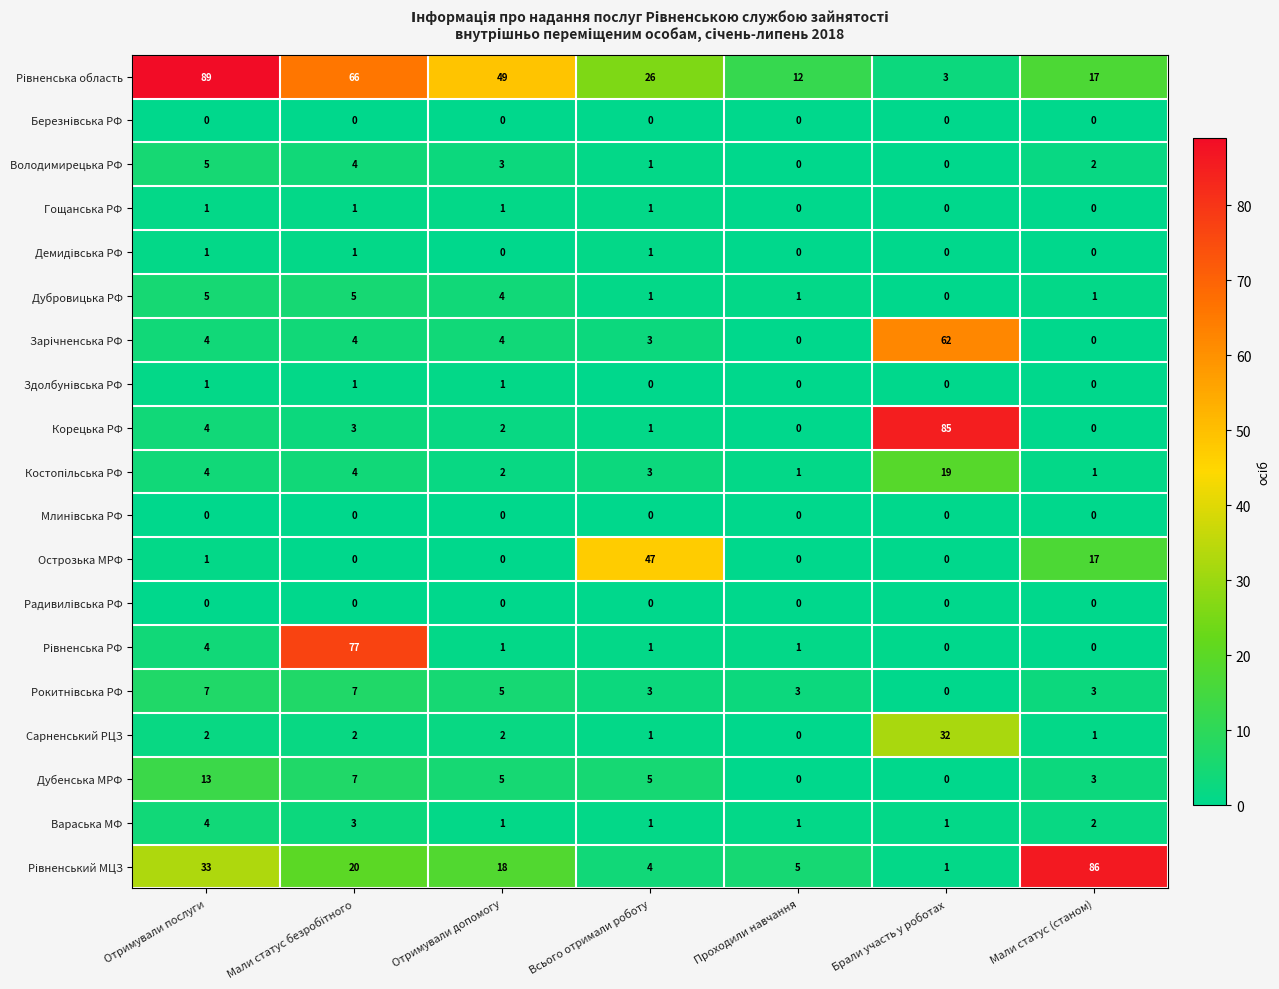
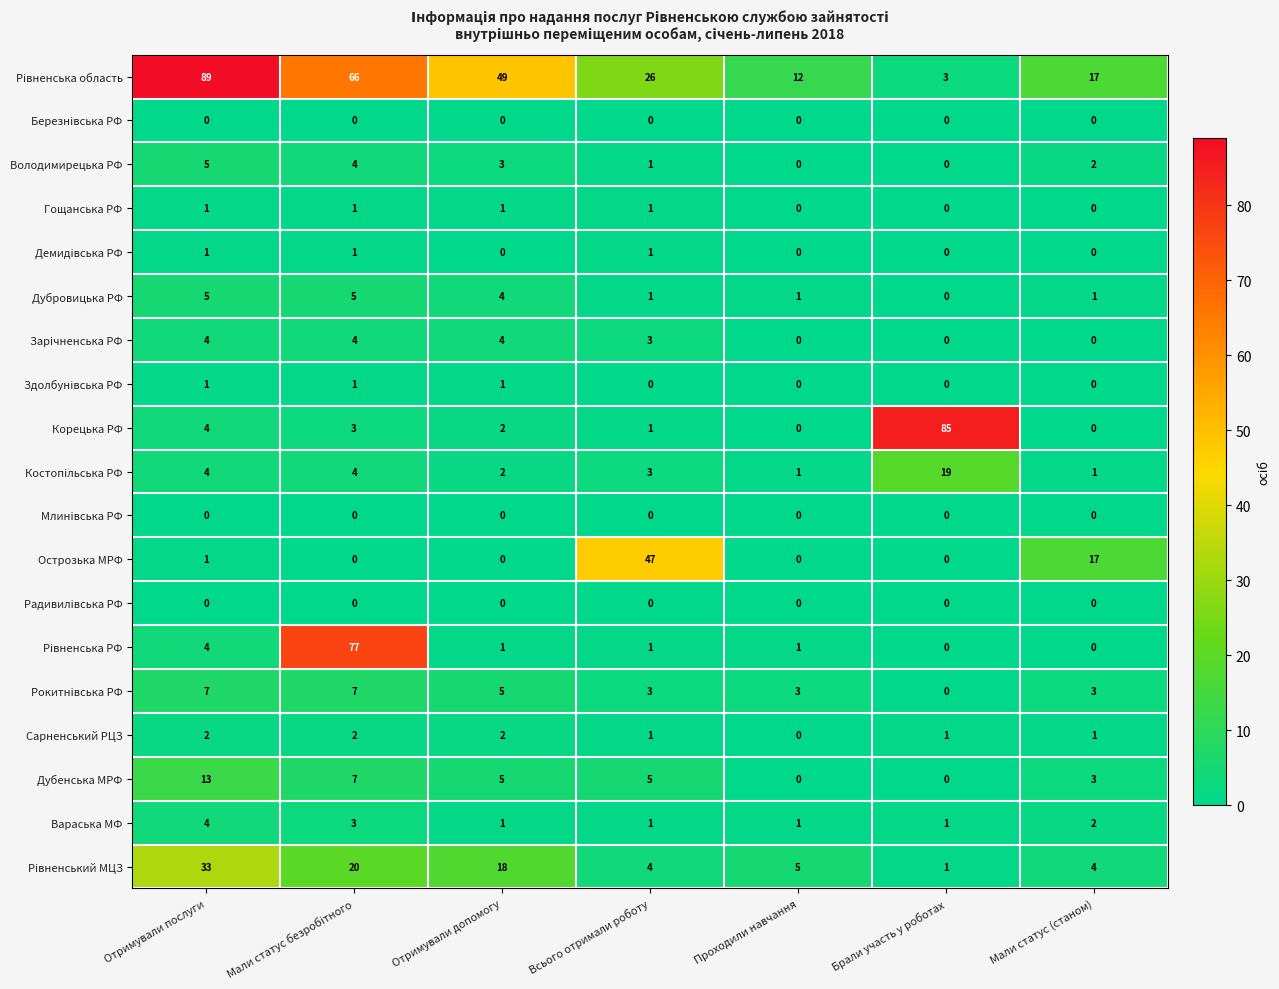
  {
    "Рівненська область": {
      "Отримували послуги": 89,
      "Мали статус безробітного": 66,
      "Отримували допомогу": 49,
      "Всього отримали роботу": 26,
      "Проходили навчання": 12,
      "Брали участь у роботах": 3,
      "Мали статус (станом)": 17
    },
    "Березнівська РФ": {
      "Отримували послуги": 0,
      "Мали статус безробітного": 0,
      "Отримували допомогу": 0,
      "Всього отримали роботу": 0,
      "Проходили навчання": 0,
      "Брали участь у роботах": 0,
      "Мали статус (станом)": 0
    },
    "Володимирецька РФ": {
      "Отримували послуги": 5,
      "Мали статус безробітного": 4,
      "Отримували допомогу": 3,
      "Всього отримали роботу": 1,
      "Проходили навчання": 0,
      "Брали участь у роботах": 0,
      "Мали статус (станом)": 2
    },
    "Гощанська РФ": {
      "Отримували послуги": 1,
      "Мали статус безробітного": 1,
      "Отримували допомогу": 1,
      "Всього отримали роботу": 1,
      "Проходили навчання": 0,
      "Брали участь у роботах": 0,
      "Мали статус (станом)": 0
    },
    "Демидівська РФ": {
      "Отримували послуги": 1,
      "Мали статус безробітного": 1,
      "Отримували допомогу": 0,
      "Всього отримали роботу": 1,
      "Проходили навчання": 0,
      "Брали участь у роботах": 0,
      "Мали статус (станом)": 0
    },
    "Дубровицька РФ": {
      "Отримували послуги": 5,
      "Мали статус безробітного": 5,
      "Отримували допомогу": 4,
      "Всього отримали роботу": 1,
      "Проходили навчання": 1,
      "Брали участь у роботах": 0,
      "Мали статус (станом)": 1
    },
    "Зарічненська РФ": {
      "Отримували послуги": 4,
      "Мали статус безробітного": 4,
      "Отримували допомогу": 4,
      "Всього отримали роботу": 3,
      "Проходили навчання": 0,
-     "Брали участь у роботах": 62,
+     "Брали участь у роботах": 0,
      "Мали статус (станом)": 0
    },
    "Здолбунівська РФ": {
      "Отримували послуги": 1,
      "Мали статус безробітного": 1,
      "Отримували допомогу": 1,
      "Всього отримали роботу": 0,
      "Проходили навчання": 0,
      "Брали участь у роботах": 0,
      "Мали статус (станом)": 0
    },
    "Корецька РФ": {
      "Отримували послуги": 4,
      "Мали статус безробітного": 3,
      "Отримували допомогу": 2,
      "Всього отримали роботу": 1,
      "Проходили навчання": 0,
      "Брали участь у роботах": 85,
      "Мали статус (станом)": 0
    },
    "Костопільська РФ": {
      "Отримували послуги": 4,
      "Мали статус безробітного": 4,
      "Отримували допомогу": 2,
      "Всього отримали роботу": 3,
      "Проходили навчання": 1,
      "Брали участь у роботах": 19,
      "Мали статус (станом)": 1
    },
    "Млинівська РФ": {
      "Отримували послуги": 0,
      "Мали статус безробітного": 0,
      "Отримували допомогу": 0,
      "Всього отримали роботу": 0,
      "Проходили навчання": 0,
      "Брали участь у роботах": 0,
      "Мали статус (станом)": 0
    },
    "Острозька МРФ": {
      "Отримували послуги": 1,
      "Мали статус безробітного": 0,
      "Отримували допомогу": 0,
      "Всього отримали роботу": 47,
      "Проходили навчання": 0,
      "Брали участь у роботах": 0,
      "Мали статус (станом)": 17
    },
    "Радивилівська РФ": {
      "Отримували послуги": 0,
      "Мали статус безробітного": 0,
      "Отримували допомогу": 0,
      "Всього отримали роботу": 0,
      "Проходили навчання": 0,
      "Брали участь у роботах": 0,
      "Мали статус (станом)": 0
    },
    "Рівненська РФ": {
      "Отримували послуги": 4,
      "Мали статус безробітного": 77,
      "Отримували допомогу": 1,
      "Всього отримали роботу": 1,
      "Проходили навчання": 1,
      "Брали участь у роботах": 0,
      "Мали статус (станом)": 0
    },
    "Рокитнівська РФ": {
      "Отримували послуги": 7,
      "Мали статус безробітного": 7,
      "Отримували допомогу": 5,
      "Всього отримали роботу": 3,
      "Проходили навчання": 3,
      "Брали участь у роботах": 0,
      "Мали статус (станом)": 3
    },
    "Сарненський РЦЗ": {
      "Отримували послуги": 2,
      "Мали статус безробітного": 2,
      "Отримували допомогу": 2,
      "Всього отримали роботу": 1,
      "Проходили навчання": 0,
-     "Брали участь у роботах": 32,
+     "Брали участь у роботах": 1,
      "Мали статус (станом)": 1
    },
    "Дубенська МРФ": {
      "Отримували послуги": 13,
      "Мали статус безробітного": 7,
      "Отримували допомогу": 5,
      "Всього отримали роботу": 5,
      "Проходили навчання": 0,
      "Брали участь у роботах": 0,
      "Мали статус (станом)": 3
    },
    "Вараська МФ": {
      "Отримували послуги": 4,
      "Мали статус безробітного": 3,
      "Отримували допомогу": 1,
      "Всього отримали роботу": 1,
      "Проходили навчання": 1,
      "Брали участь у роботах": 1,
      "Мали статус (станом)": 2
    },
    "Рівненський МЦЗ": {
      "Отримували послуги": 33,
      "Мали статус безробітного": 20,
      "Отримували допомогу": 18,
      "Всього отримали роботу": 4,
      "Проходили навчання": 5,
      "Брали участь у роботах": 1,
-     "Мали статус (станом)": 86
+     "Мали статус (станом)": 4
    }
  }
